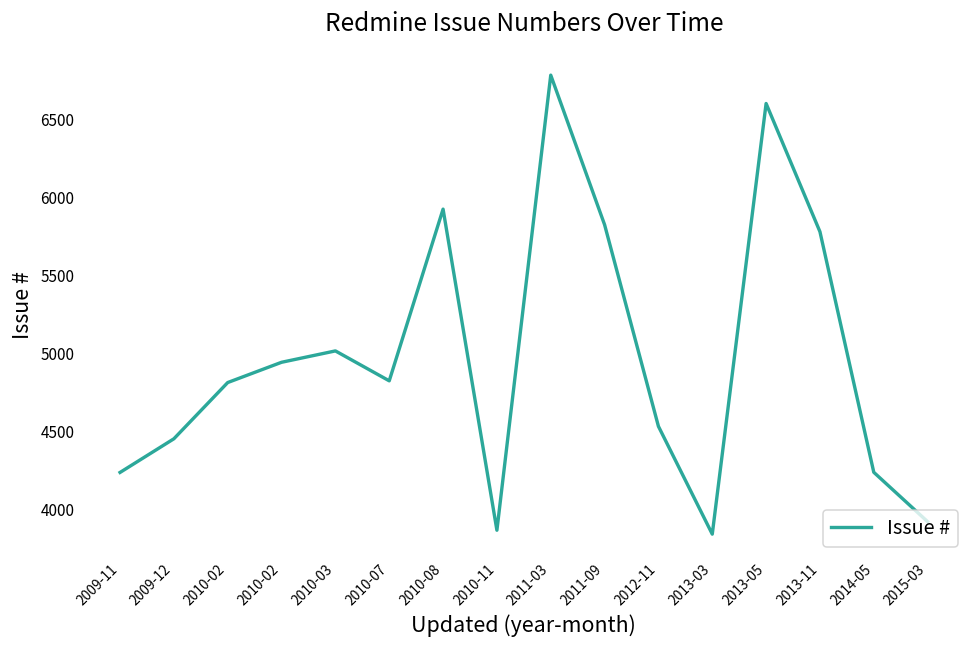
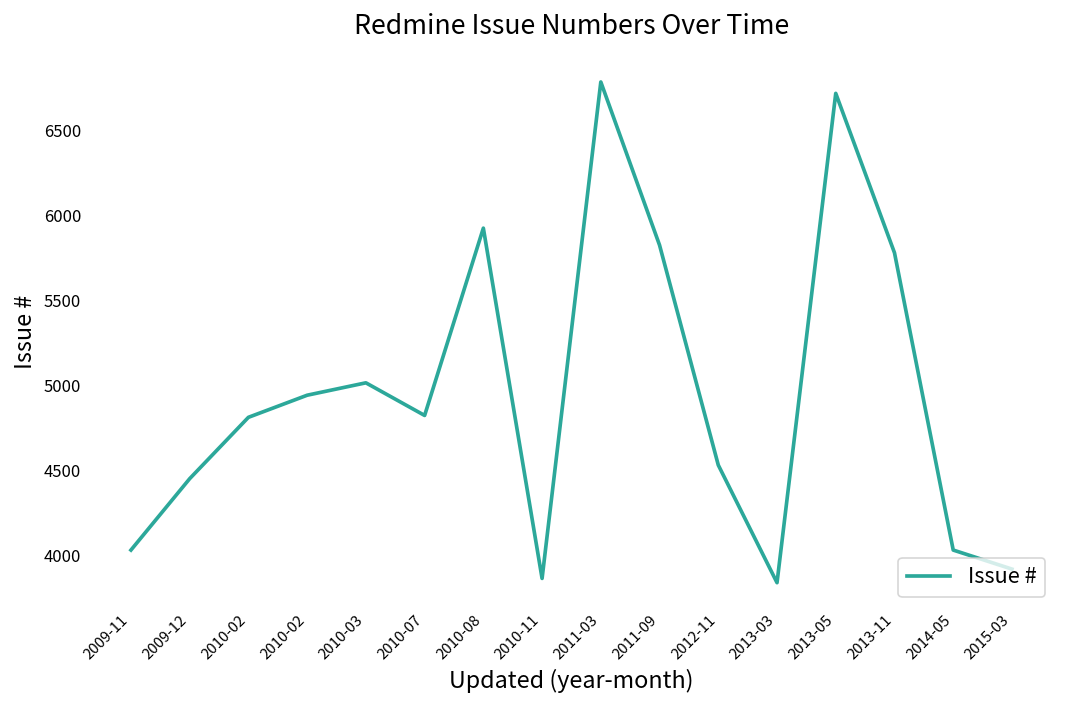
  {
-   "2009-11": 4240,
+   "2009-11": 4030,
    "2009-12": 4450,
    "2010-03": 5020,
    "2010-07": 4830,
    "2010-08": 5930,
    "2010-11": 3870,
    "2011-03": 6790,
    "2011-09": 5830,
    "2012-11": 4530,
    "2013-03": 3840,
-   "2013-05": 6610,
+   "2013-05": 6720,
    "2013-11": 5780,
-   "2014-05": 4240
+   "2014-05": 4030
  }
